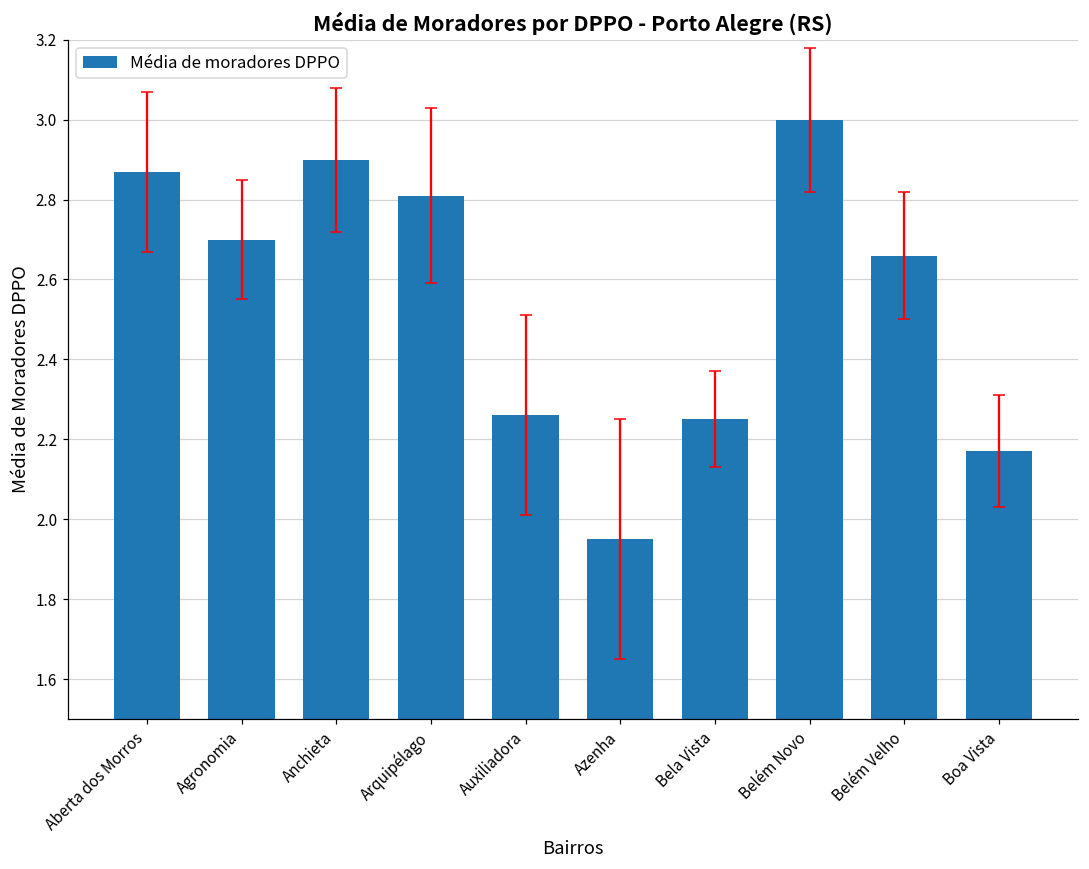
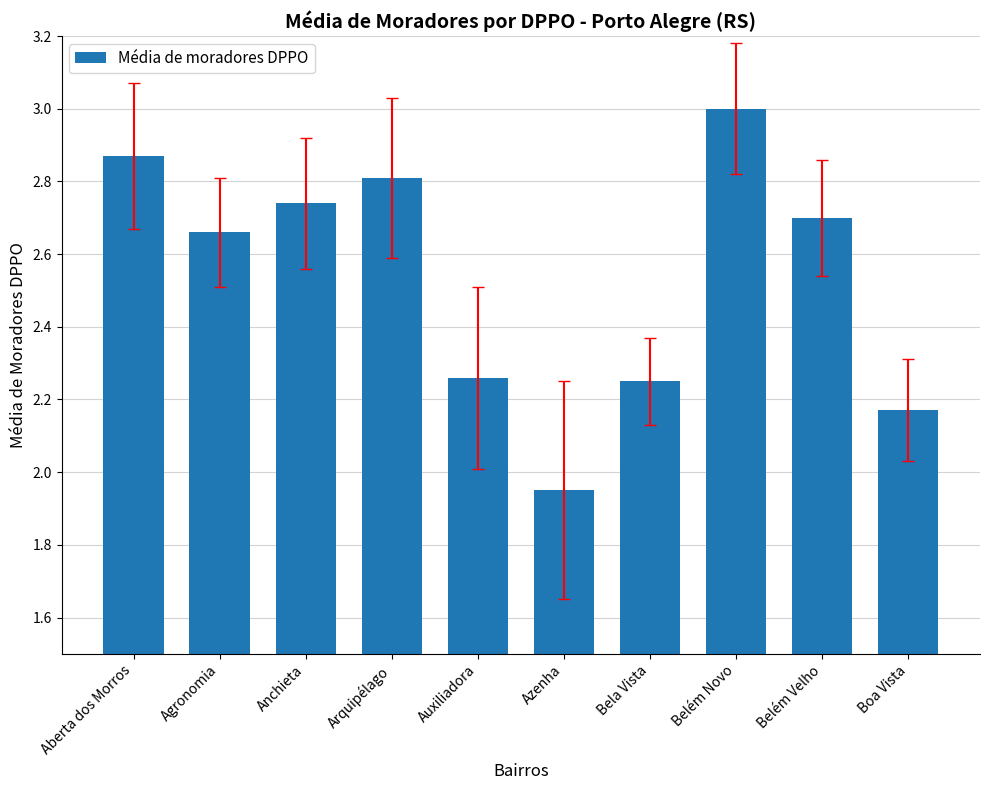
  {
    "Média de moradores DPPO": {
      "Aberta dos Morros": 2.87,
-     "Agronomia": 2.70,
-     "Anchieta": 2.90,
+     "Agronomia": 2.66,
+     "Anchieta": 2.74,
      "Arquipélago": 2.81,
      "Auxiliadora": 2.26,
      "Azenha": 1.95,
      "Bela Vista": 2.25,
      "Belém Novo": 3.00,
-     "Belém Velho": 2.66,
+     "Belém Velho": 2.70,
      "Boa Vista": 2.17
    }
  }
